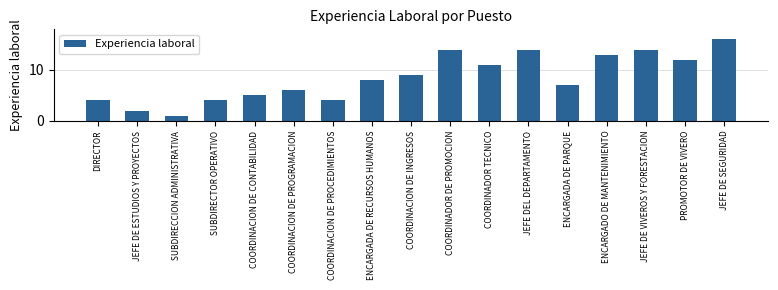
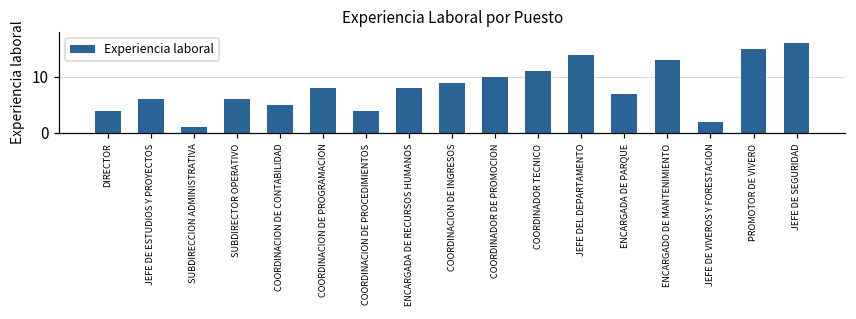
  {
    "DIRECTOR": 4,
-   "JEFE DE ESTUDIOS Y PROYECTOS": 2,
+   "JEFE DE ESTUDIOS Y PROYECTOS": 6,
    "SUBDIRECCION ADMINISTRATIVA": 1,
-   "SUBDIRECTOR OPERATIVO": 4,
+   "SUBDIRECTOR OPERATIVO": 6,
    "COORDINACION DE CONTABILIDAD": 5,
-   "COORDINACION DE PROGRAMACION": 6,
+   "COORDINACION DE PROGRAMACION": 8,
    "COORDINACION DE PROCEDIMIENTOS": 4,
    "ENCARGADA DE RECURSOS HUMANOS": 8,
    "COORDINACION DE INGRESOS": 9,
-   "COORDINADOR DE PROMOCION": 14,
+   "COORDINADOR DE PROMOCION": 10,
    "COORDINADOR TECNICO": 11,
    "JEFE DEL DEPARTAMENTO": 14,
    "ENCARGADA DE PARQUE": 7,
    "ENCARGADO DE MANTENIMIENTO": 13,
-   "JEFE DE VIVEROS Y FORESTACION": 14,
-   "PROMOTOR DE VIVERO": 12,
+   "JEFE DE VIVEROS Y FORESTACION": 2,
+   "PROMOTOR DE VIVERO": 15,
    "JEFE DE SEGURIDAD": 16
  }
